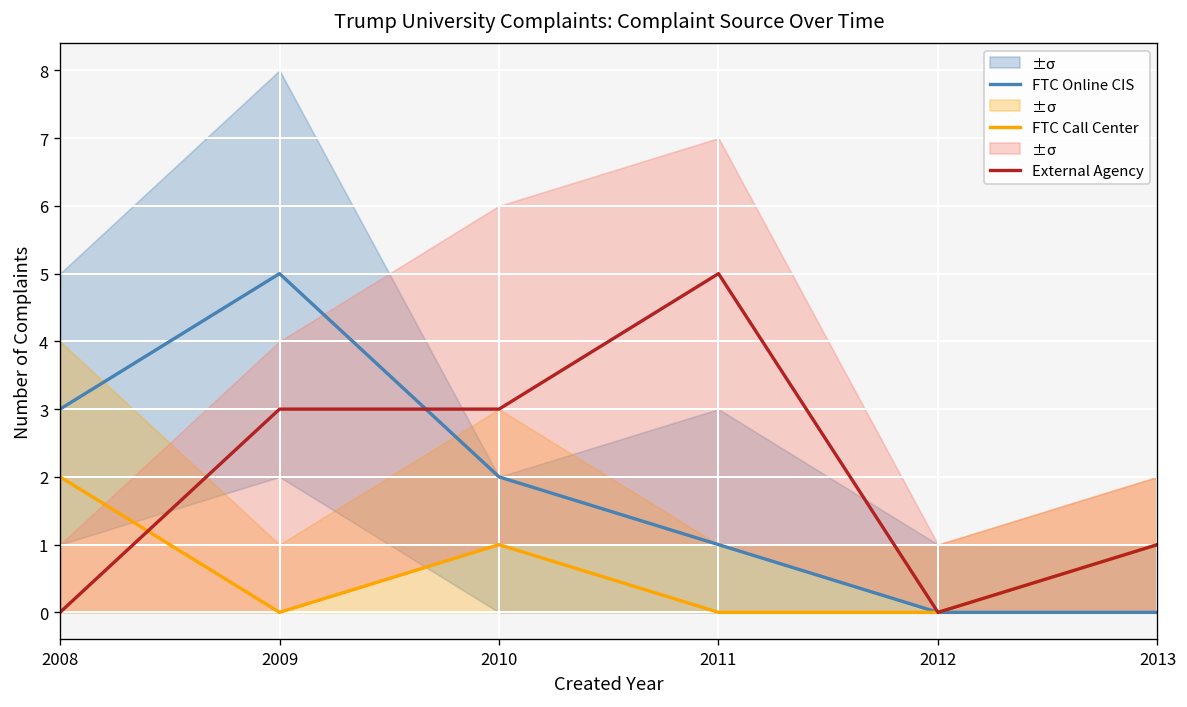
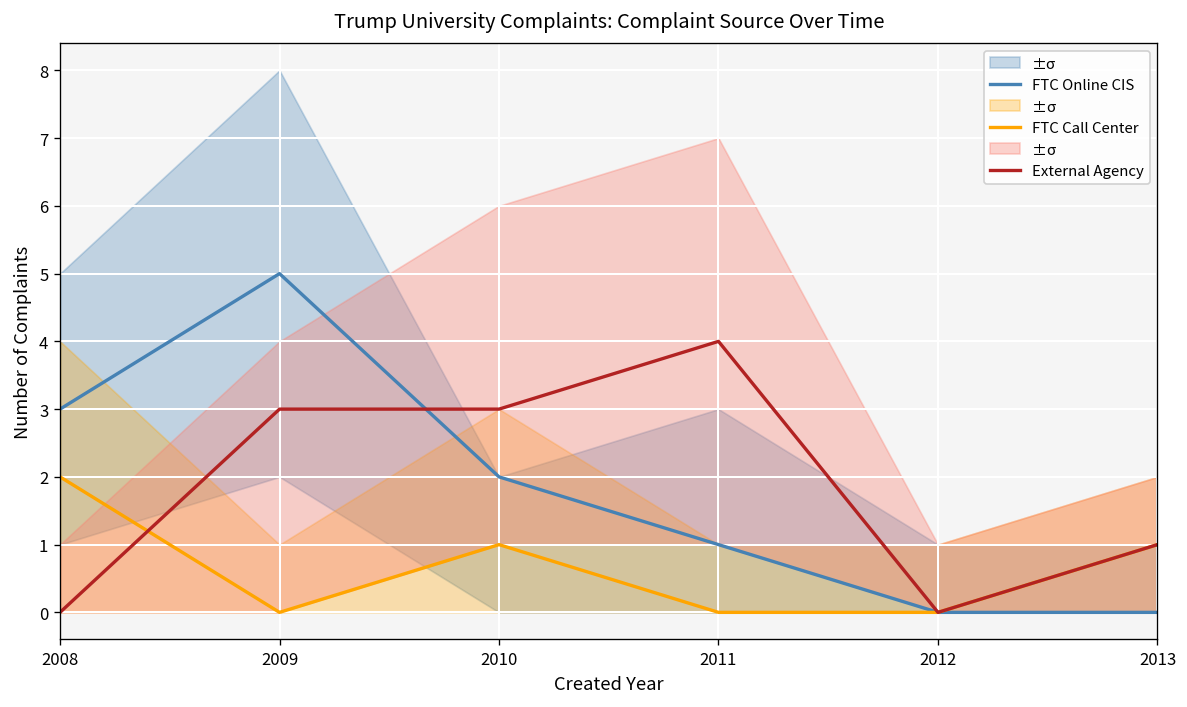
  {
    "External Agency": {
      "2008": 0,
      "2009": 3,
-     "2011": 5
+     "2011": 4
    }
  }
